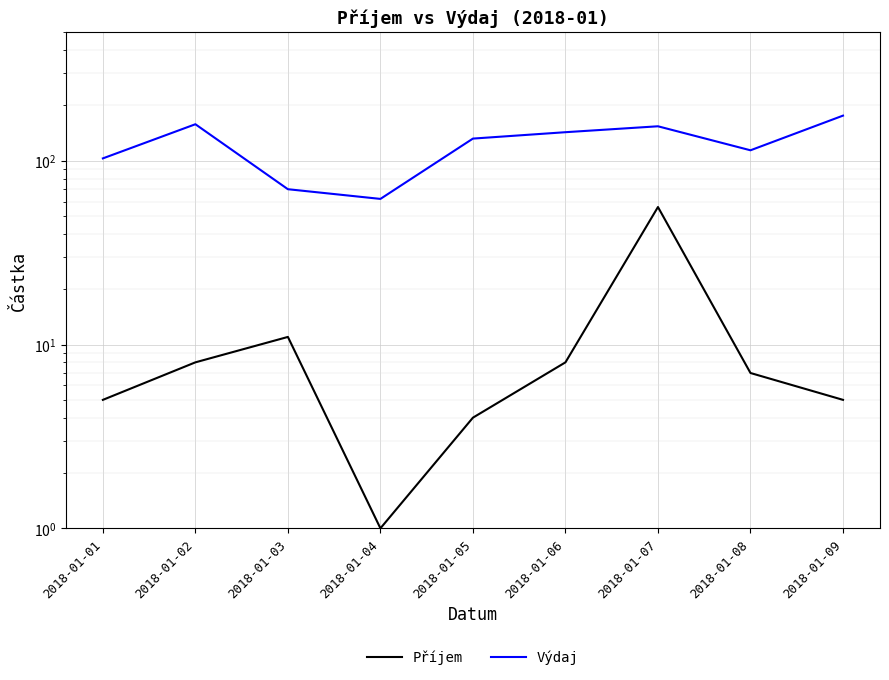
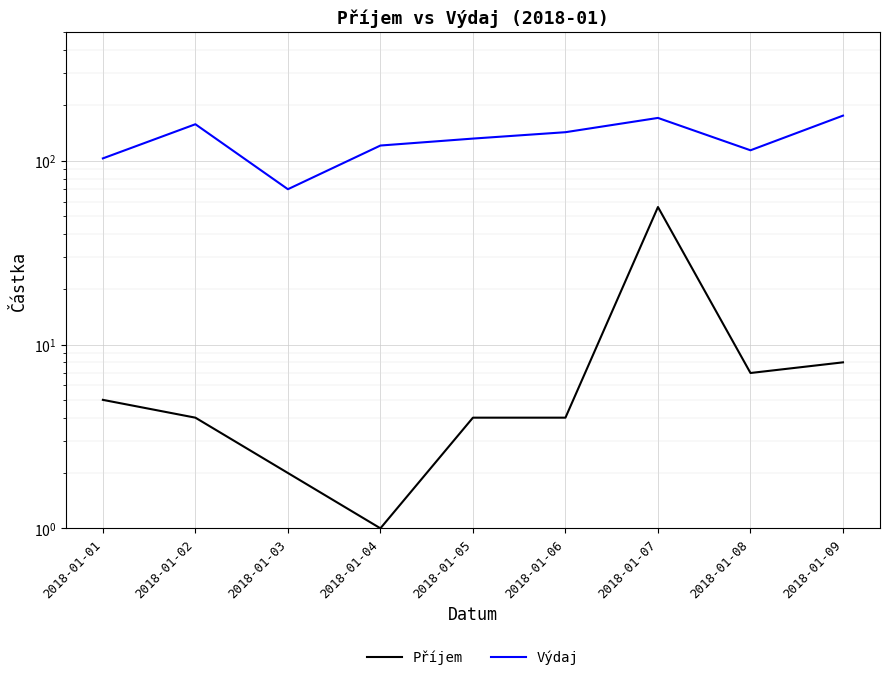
  {
    "Příjem": {
      "2018-01-01": 5,
-     "2018-01-02": 8,
-     "2018-01-03": 11,
+     "2018-01-02": 4,
+     "2018-01-03": 2,
      "2018-01-04": 1,
      "2018-01-05": 4,
-     "2018-01-06": 8,
+     "2018-01-06": 4,
      "2018-01-07": 56,
      "2018-01-08": 7,
-     "2018-01-09": 5
+     "2018-01-09": 8
    },
    "Výdaj": {
      "2018-01-01": 100,
      "2018-01-02": 160,
      "2018-01-03": 70,
-     "2018-01-04": 62,
+     "2018-01-04": 120,
      "2018-01-05": 130,
      "2018-01-06": 140,
-     "2018-01-07": 150,
+     "2018-01-07": 170,
      "2018-01-08": 110,
      "2018-01-09": 180
    }
  }
